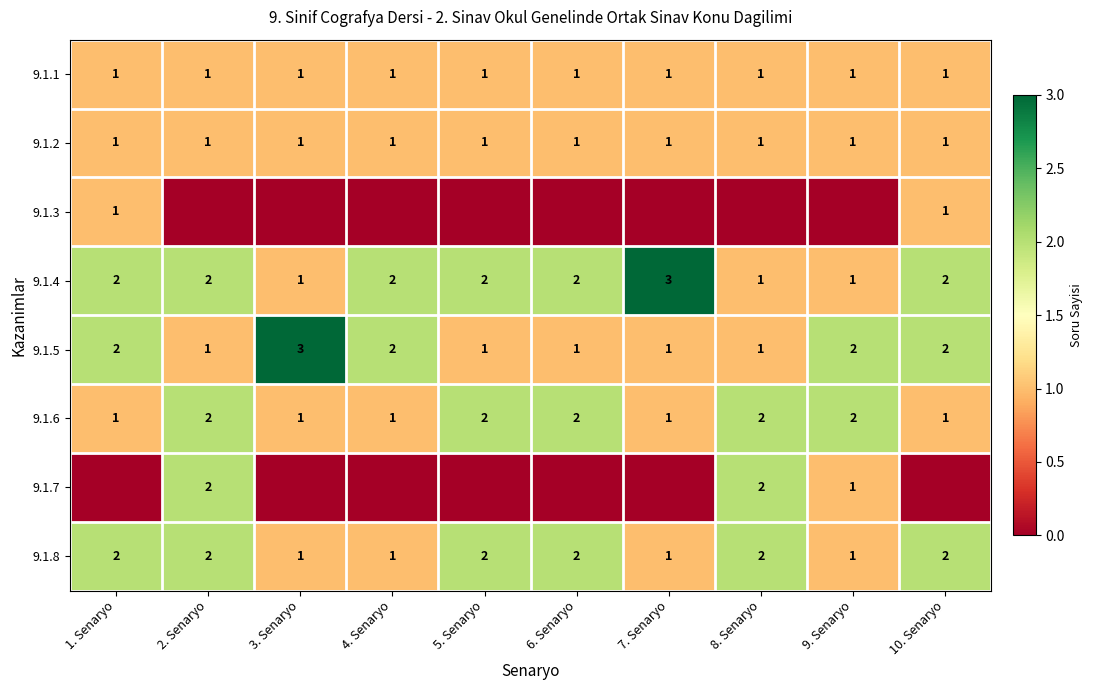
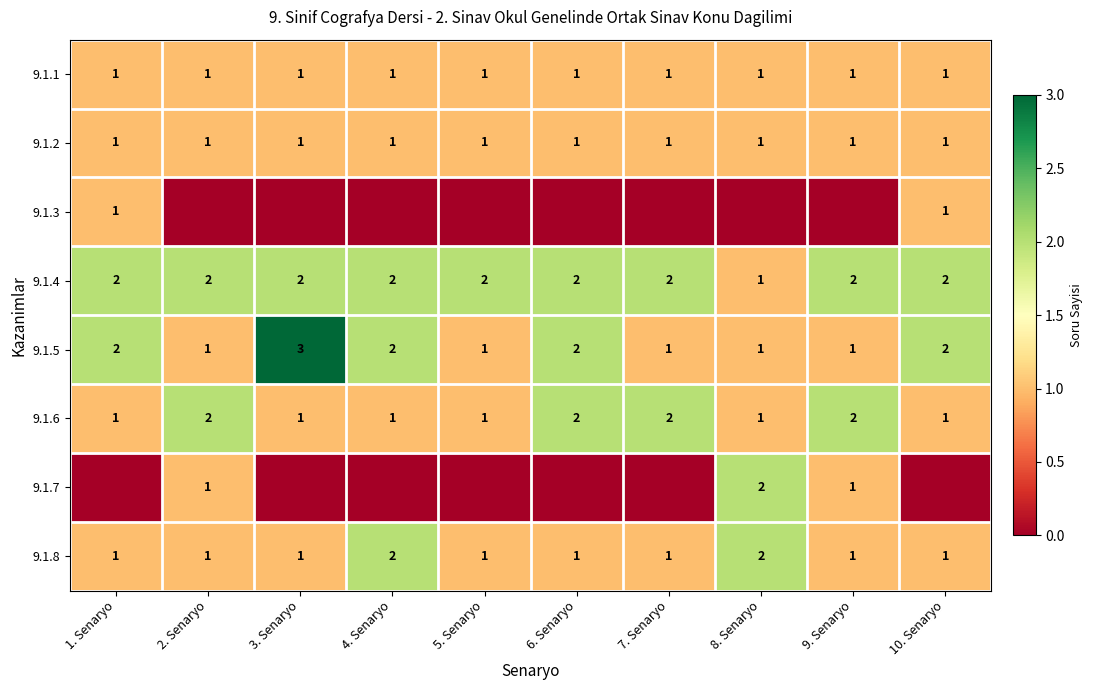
  {
    "9.1.1": {
      "1. Senaryo": 1,
      "2. Senaryo": 1,
      "3. Senaryo": 1,
      "4. Senaryo": 1,
      "5. Senaryo": 1,
      "6. Senaryo": 1,
      "7. Senaryo": 1,
      "8. Senaryo": 1,
      "9. Senaryo": 1,
      "10. Senaryo": 1
    },
    "9.1.2": {
      "1. Senaryo": 1,
      "2. Senaryo": 1,
      "3. Senaryo": 1,
      "4. Senaryo": 1,
      "5. Senaryo": 1,
      "6. Senaryo": 1,
      "7. Senaryo": 1,
      "8. Senaryo": 1,
      "9. Senaryo": 1,
      "10. Senaryo": 1
    },
    "9.1.3": {
      "1. Senaryo": 1,
      "10. Senaryo": 1
    },
    "9.1.4": {
      "1. Senaryo": 2,
      "2. Senaryo": 2,
-     "3. Senaryo": 1,
+     "3. Senaryo": 2,
      "4. Senaryo": 2,
      "5. Senaryo": 2,
      "6. Senaryo": 2,
-     "7. Senaryo": 3,
+     "7. Senaryo": 2,
      "8. Senaryo": 1,
-     "9. Senaryo": 1,
+     "9. Senaryo": 2,
      "10. Senaryo": 2
    },
    "9.1.5": {
      "1. Senaryo": 2,
      "2. Senaryo": 1,
      "3. Senaryo": 3,
      "4. Senaryo": 2,
      "5. Senaryo": 1,
-     "6. Senaryo": 1,
+     "6. Senaryo": 2,
      "7. Senaryo": 1,
      "8. Senaryo": 1,
-     "9. Senaryo": 2,
+     "9. Senaryo": 1,
      "10. Senaryo": 2
    },
    "9.1.6": {
      "1. Senaryo": 1,
      "2. Senaryo": 2,
      "3. Senaryo": 1,
      "4. Senaryo": 1,
-     "5. Senaryo": 2,
+     "5. Senaryo": 1,
      "6. Senaryo": 2,
-     "7. Senaryo": 1,
-     "8. Senaryo": 2,
+     "7. Senaryo": 2,
+     "8. Senaryo": 1,
      "9. Senaryo": 2,
      "10. Senaryo": 1
    },
    "9.1.7": {
-     "2. Senaryo": 2,
+     "2. Senaryo": 1,
      "8. Senaryo": 2,
      "9. Senaryo": 1
    },
    "9.1.8": {
-     "1. Senaryo": 2,
-     "2. Senaryo": 2,
+     "1. Senaryo": 1,
+     "2. Senaryo": 1,
      "3. Senaryo": 1,
-     "4. Senaryo": 1,
-     "5. Senaryo": 2,
-     "6. Senaryo": 2,
+     "4. Senaryo": 2,
+     "5. Senaryo": 1,
+     "6. Senaryo": 1,
      "7. Senaryo": 1,
      "8. Senaryo": 2,
      "9. Senaryo": 1,
-     "10. Senaryo": 2
+     "10. Senaryo": 1
    }
  }
